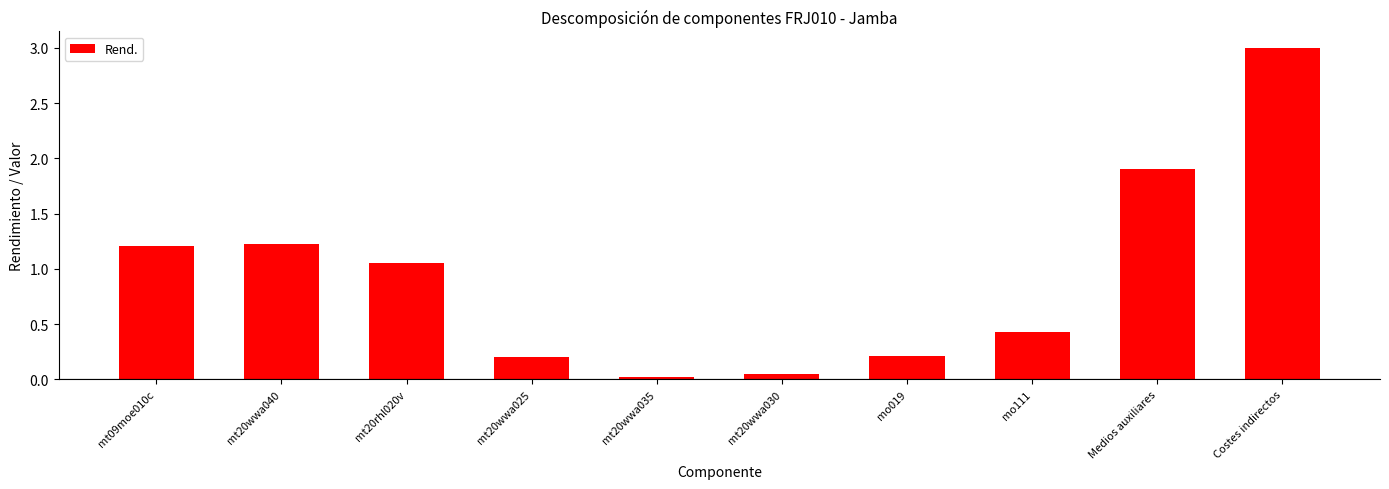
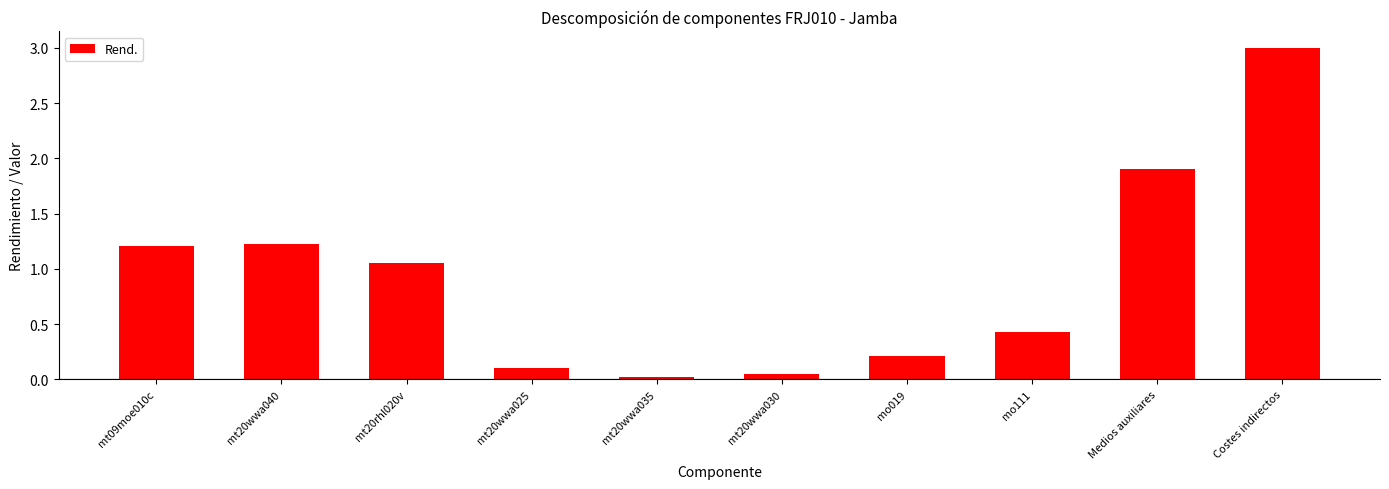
  {
    "mt09moe010c": 1.2,
    "mt20wwa040": 1.22,
    "mt20rhl020v": 1.05,
-   "mt20wwa025": 0.2,
+   "mt20wwa025": 0.1,
    "mt20wwa035": 0.02,
    "mt20wwa030": 0.05,
    "mo019": 0.2,
    "mo111": 0.43,
    "Medios auxiliares": 1.9,
    "Costes indirectos": 3.0
  }
